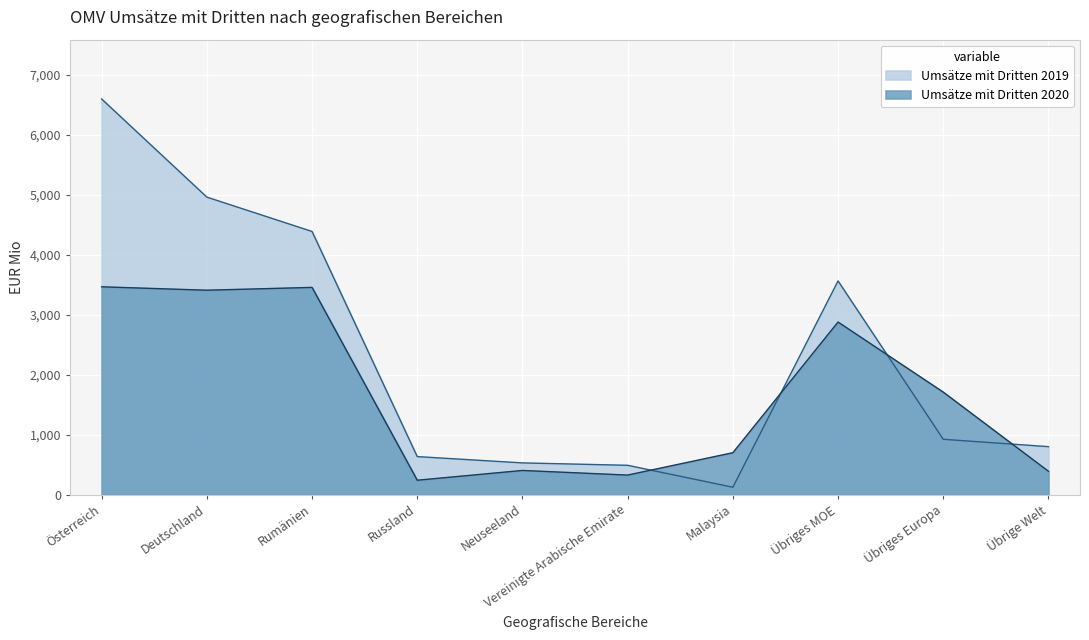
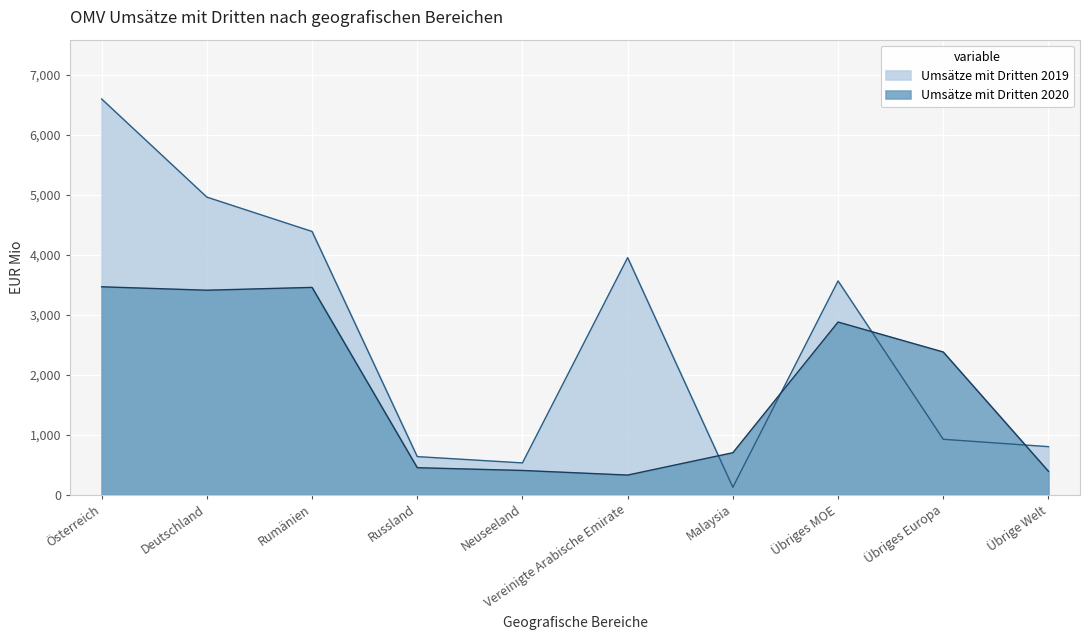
  {
    "Umsätze mit Dritten 2019": {
      "Österreich": "6,600",
      "Deutschland": "5,000",
      "Rumänien": "4,400",
      "Russland": "600",
      "Neuseeland": "500",
-     "Vereinigte Arabische Emirate": "500",
+     "Vereinigte Arabische Emirate": "4,000",
      "Malaysia": "100",
      "Übriges MOE": "3,600",
      "Übriges Europa": "900",
      "Übrige Welt": "800"
    },
    "Umsätze mit Dritten 2020": {
      "Österreich": "3,500",
      "Deutschland": "3,400",
      "Rumänien": "3,500",
-     "Russland": "200",
+     "Russland": "400",
      "Neuseeland": "400",
      "Vereinigte Arabische Emirate": "300",
      "Malaysia": "700",
      "Übriges MOE": "2,900",
-     "Übriges Europa": "1,700",
+     "Übriges Europa": "2,400",
      "Übrige Welt": "400"
    }
  }
